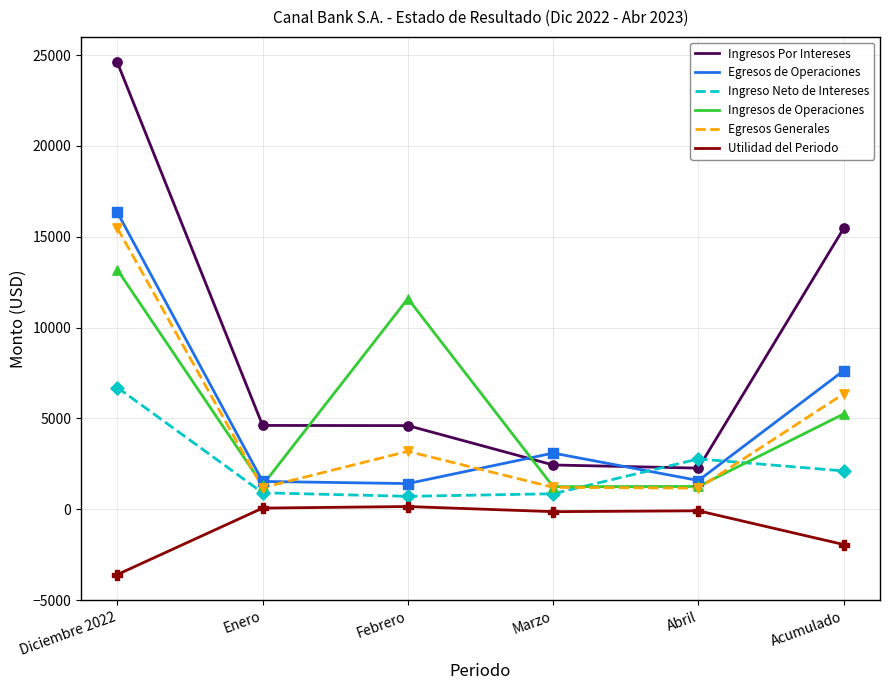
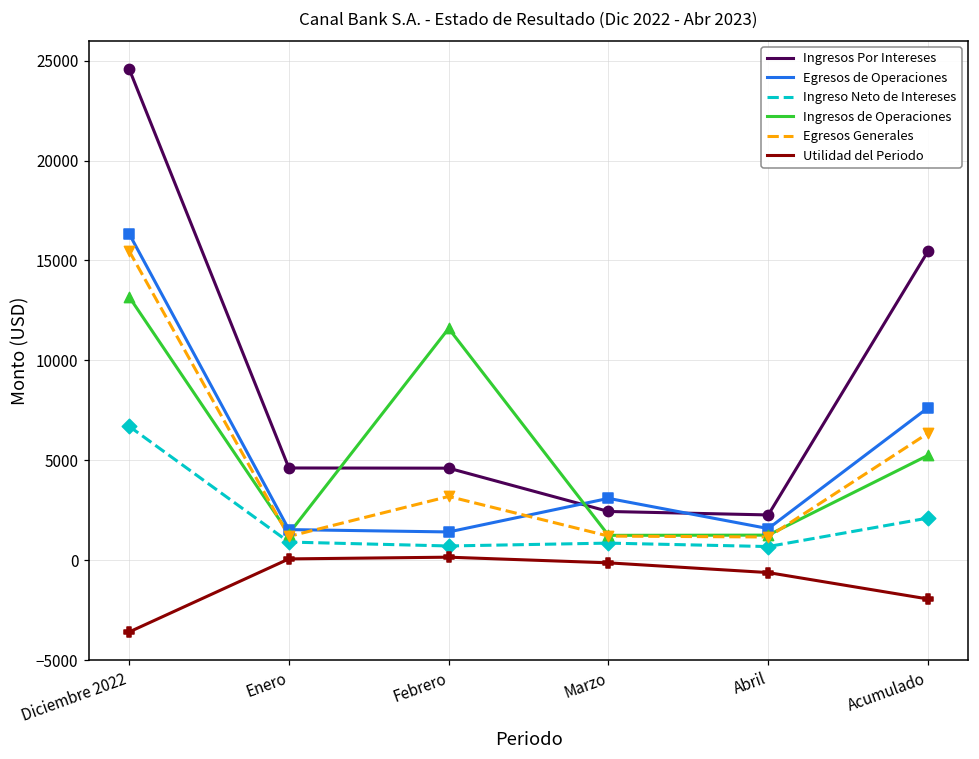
  {
    "Ingresos Por Intereses": {
      "Diciembre 2022": 24600,
      "Enero": 4600,
      "Febrero": 4600,
      "Marzo": 2400,
      "Abril": 2300,
      "Acumulado": 15500
    },
    "Egresos de Operaciones": {
      "Diciembre 2022": 16300,
      "Enero": 1500,
      "Febrero": 1400,
      "Marzo": 3100,
      "Abril": 1600,
      "Acumulado": 7600
    },
    "Ingreso Neto de Intereses": {
      "Diciembre 2022": 6700,
      "Enero": 900,
      "Febrero": 700,
      "Marzo": 900,
-     "Abril": 2800,
+     "Abril": 700,
      "Acumulado": 2100
    },
    "Ingresos de Operaciones": {
      "Diciembre 2022": 13200,
      "Enero": 1300,
      "Febrero": 11600,
      "Acumulado": 5200
    },
    "Egresos Generales": {
      "Diciembre 2022": 15500,
      "Enero": 1200,
      "Febrero": 3200,
      "Acumulado": 6400
    },
    "Utilidad del Periodo": {
      "Diciembre 2022": -3600,
      "Enero": 100,
      "Febrero": 200,
      "Marzo": -100,
-     "Abril": -100,
+     "Abril": -600,
      "Acumulado": -1900
    }
  }
